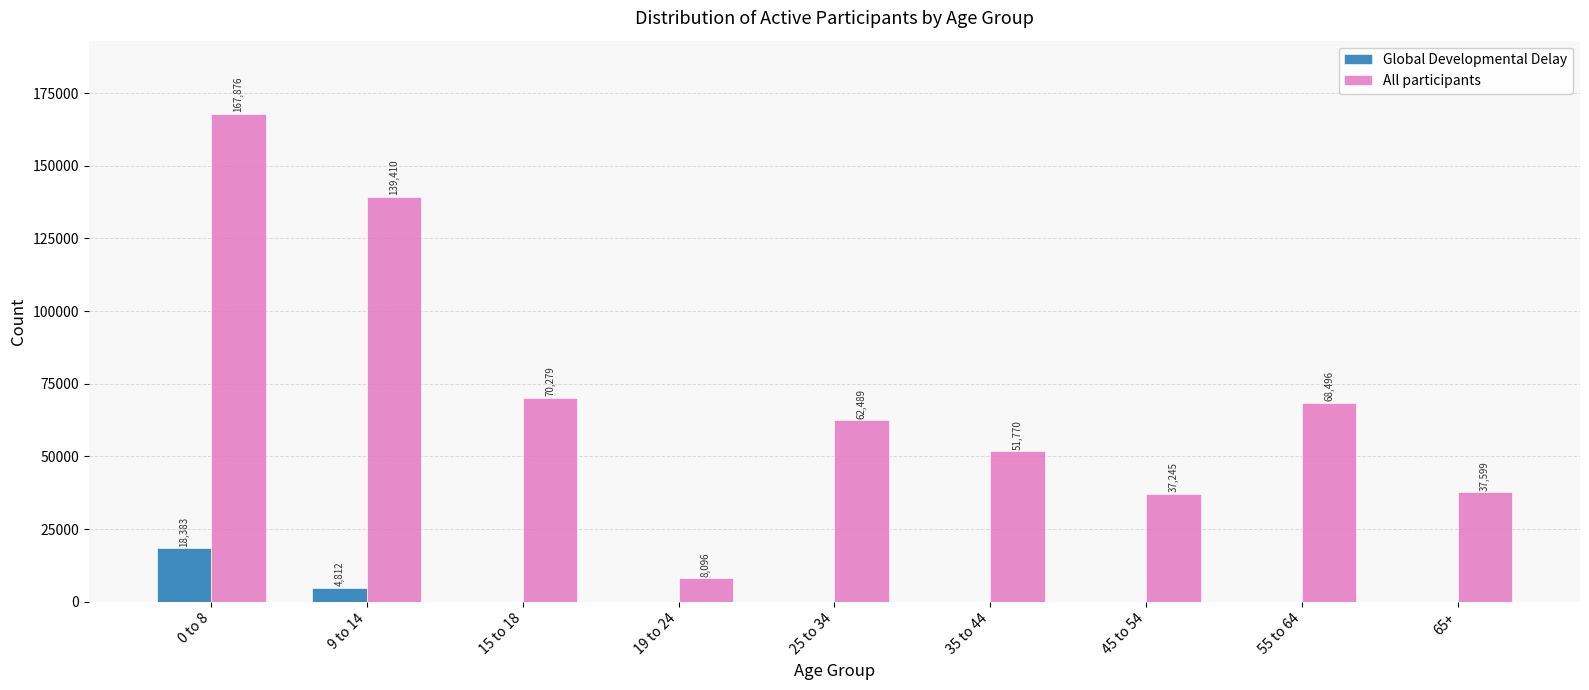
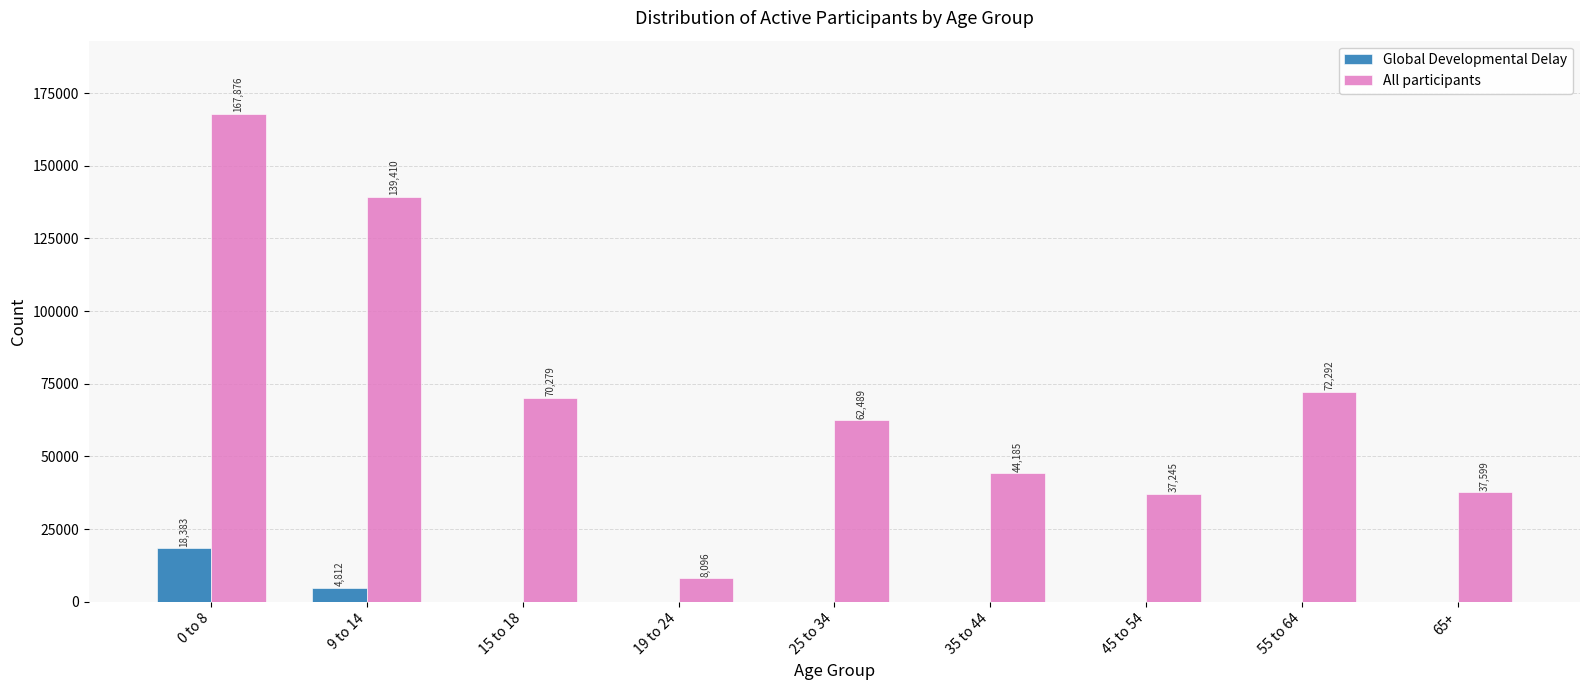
  {
    "Global Developmental Delay": {
      "0 to 8": "18,383",
      "9 to 14": "4,812"
    },
    "All participants": {
      "0 to 8": "167,876",
      "9 to 14": "139,410",
      "15 to 18": "70,279",
      "19 to 24": "8,096",
      "25 to 34": "62,489",
-     "35 to 44": "51,770",
+     "35 to 44": "44,185",
      "45 to 54": "37,245",
-     "55 to 64": "68,496",
+     "55 to 64": "72,292",
      "65+": "37,599"
    }
  }
